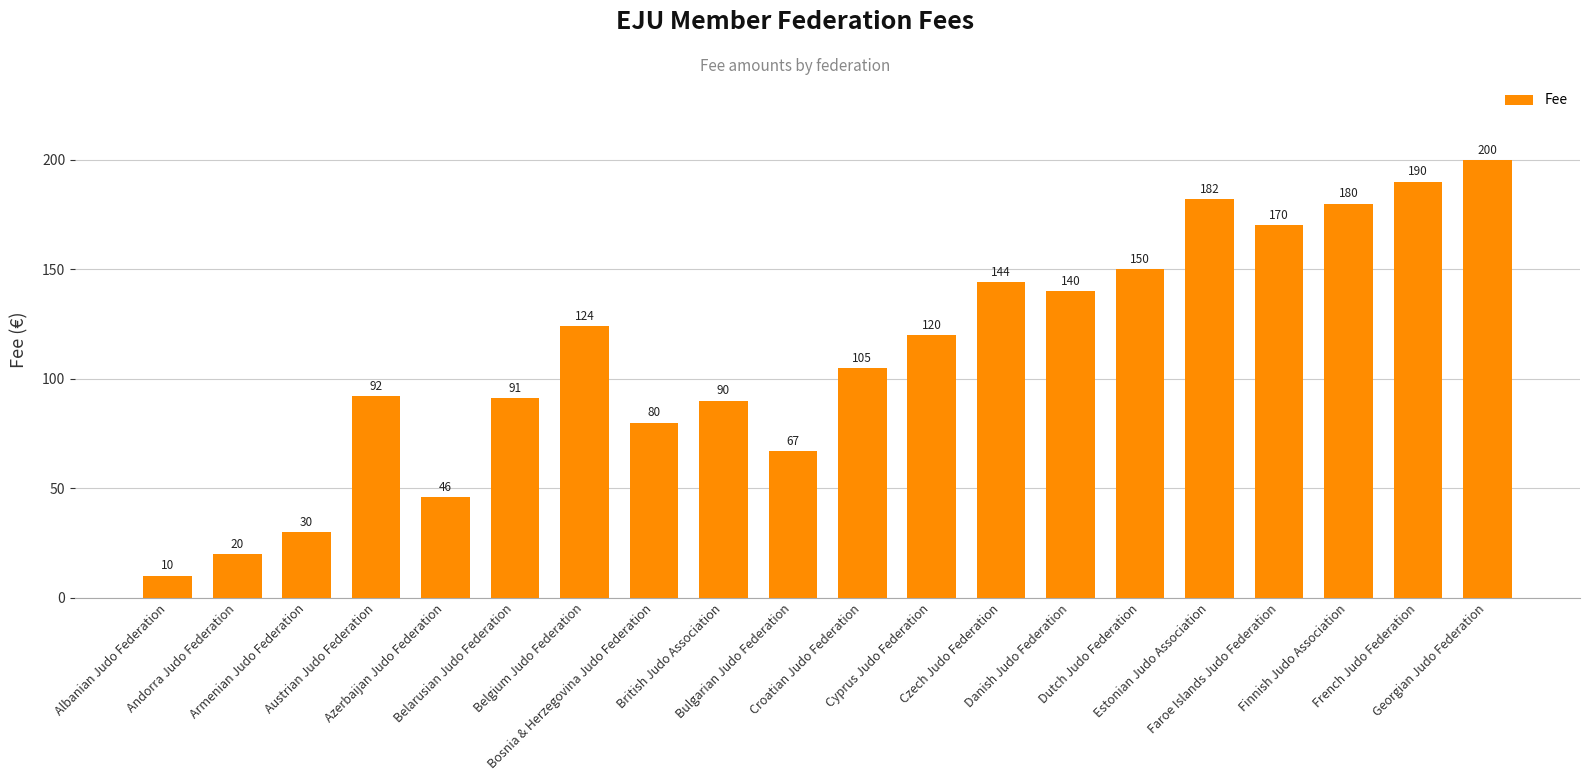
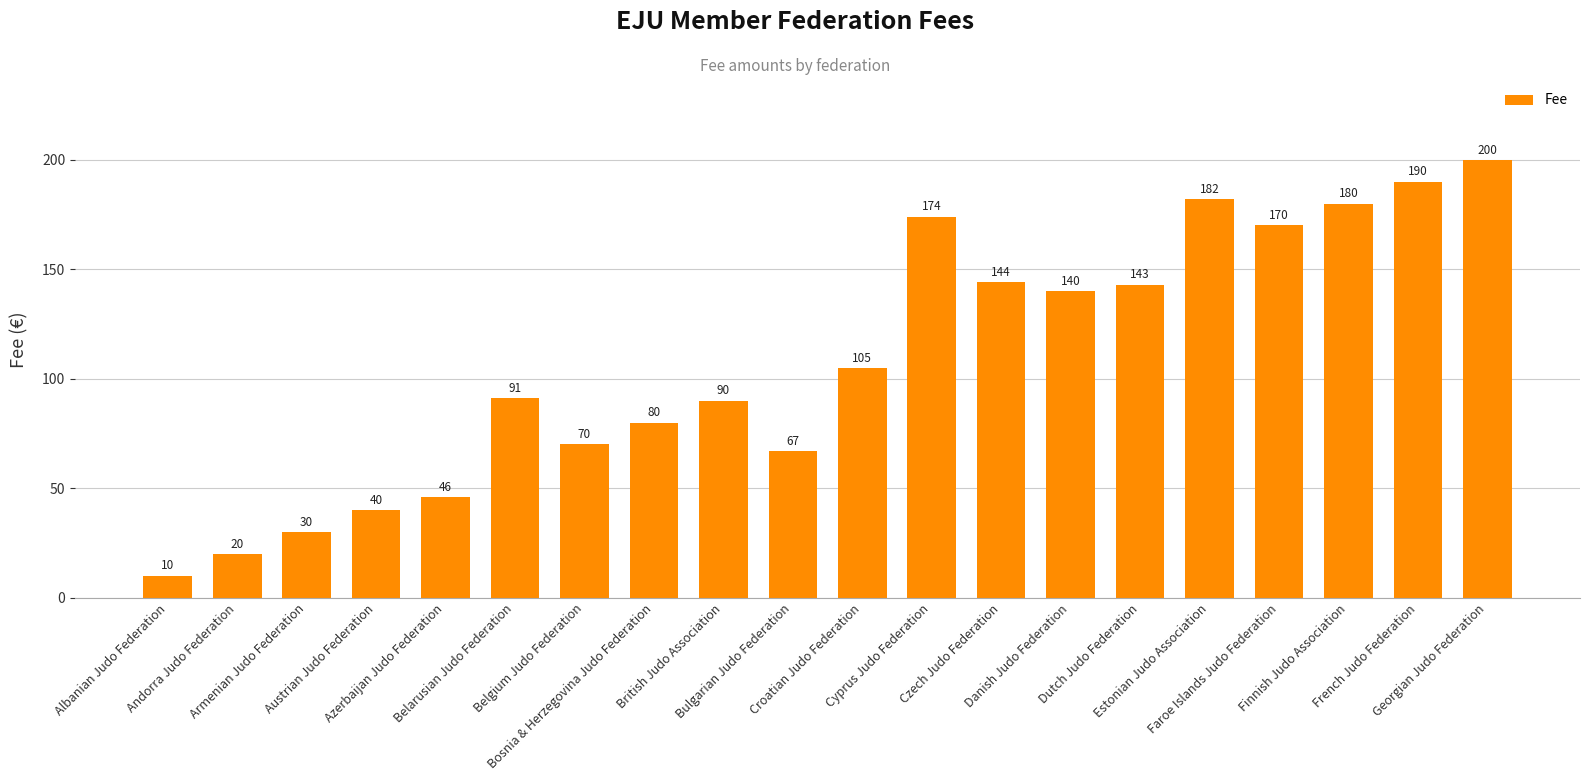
  {
    "Albanian Judo Federation": 10,
    "Andorra Judo Federation": 20,
    "Armenian Judo Federation": 30,
-   "Austrian Judo Federation": 92,
+   "Austrian Judo Federation": 40,
    "Azerbaijan Judo Federation": 46,
    "Belarusian Judo Federation": 91,
-   "Belgium Judo Federation": 124,
+   "Belgium Judo Federation": 70,
    "Bosnia & Herzegovina Judo Federation": 80,
    "British Judo Association": 90,
    "Bulgarian Judo Federation": 67,
    "Croatian Judo Federation": 105,
-   "Cyprus Judo Federation": 120,
+   "Cyprus Judo Federation": 174,
    "Czech Judo Federation": 144,
    "Danish Judo Federation": 140,
-   "Dutch Judo Federation": 150,
+   "Dutch Judo Federation": 143,
    "Estonian Judo Association": 182,
    "Faroe Islands Judo Federation": 170,
    "Finnish Judo Association": 180,
    "French Judo Federation": 190,
    "Georgian Judo Federation": 200
  }
